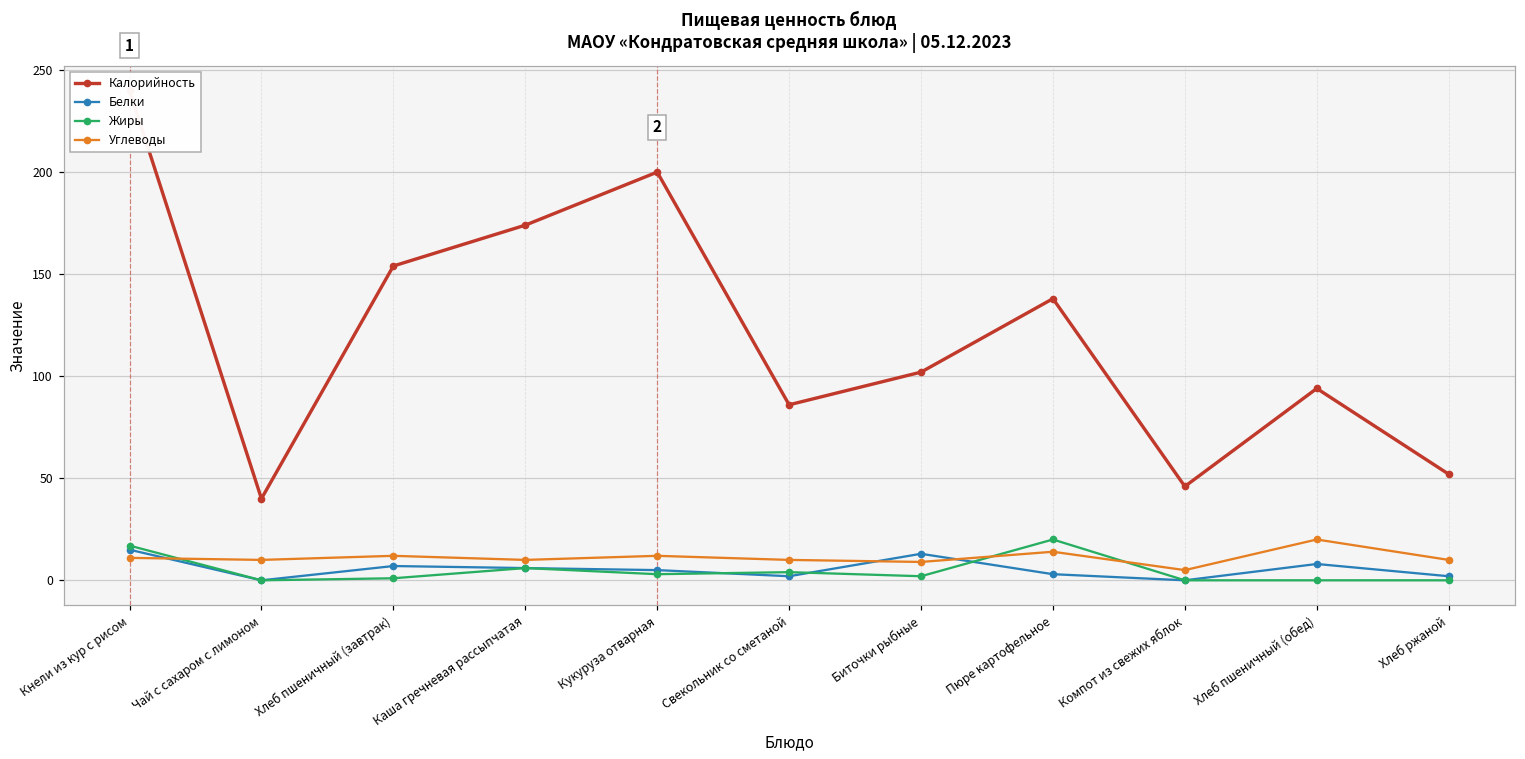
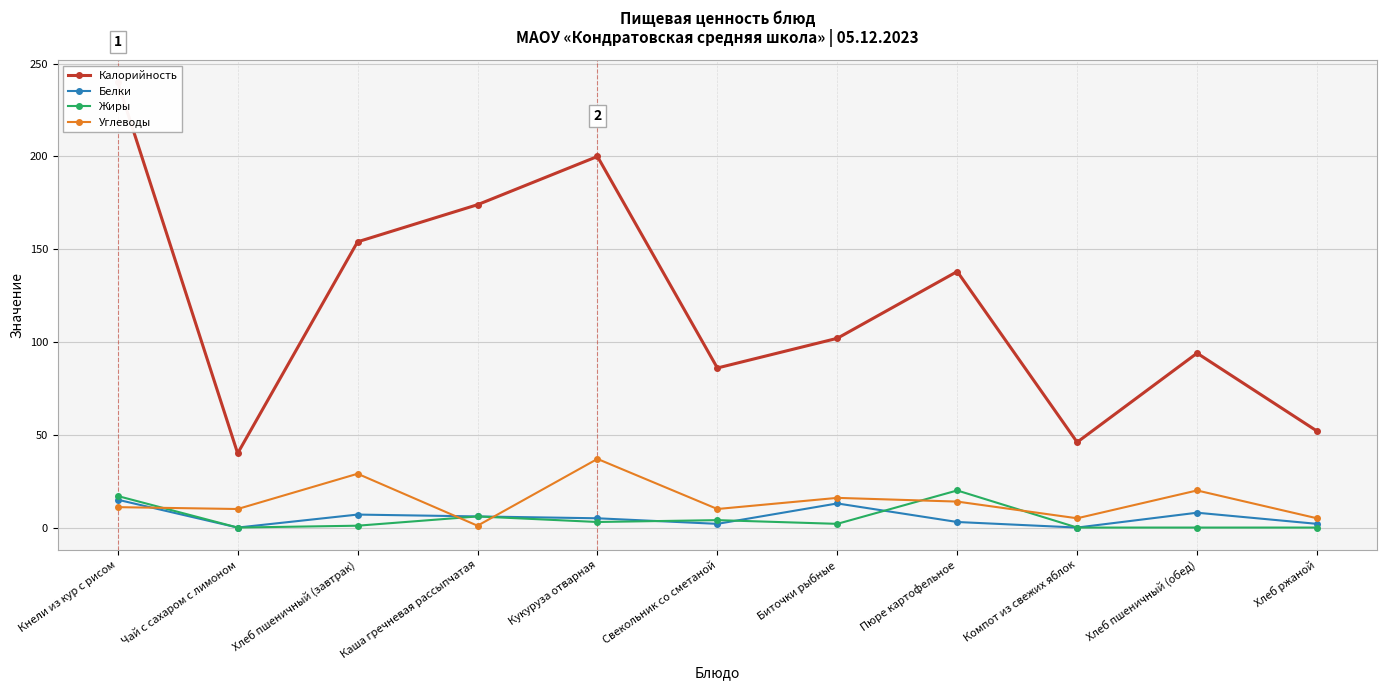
  {
    "Калорийность": {
      "Чай с сахаром с лимоном": 40,
      "Хлеб пшеничный (завтрак)": 154,
      "Каша гречневая рассыпчатая": 174,
      "Кукуруза отварная": 200,
      "Свекольник со сметаной": 86,
      "Биточки рыбные": 102,
      "Пюре картофельное": 138,
      "Компот из свежих яблок": 46,
      "Хлеб пшеничный (обед)": 94,
      "Хлеб ржаной": 52
    },
    "Белки": {
      "Кнели из кур с рисом": 15,
      "Хлеб пшеничный (завтрак)": 7,
      "Кукуруза отварная": 5,
      "Свекольник со сметаной": 2,
      "Биточки рыбные": 13,
      "Пюре картофельное": 3,
      "Хлеб пшеничный (обед)": 8,
      "Хлеб ржаной": 2
    },
    "Жиры": {
      "Кнели из кур с рисом": 17,
      "Хлеб пшеничный (завтрак)": 1,
      "Кукуруза отварная": 3,
      "Свекольник со сметаной": 4,
      "Биточки рыбные": 2,
      "Пюре картофельное": 20,
      "Хлеб пшеничный (обед)": 0,
      "Хлеб ржаной": 0
    },
    "Углеводы": {
      "Кнели из кур с рисом": 11,
      "Чай с сахаром с лимоном": 10,
-     "Хлеб пшеничный (завтрак)": 12,
-     "Каша гречневая рассыпчатая": 10,
-     "Кукуруза отварная": 12,
+     "Хлеб пшеничный (завтрак)": 29,
+     "Каша гречневая рассыпчатая": 1,
+     "Кукуруза отварная": 37,
      "Свекольник со сметаной": 10,
-     "Биточки рыбные": 9,
+     "Биточки рыбные": 16,
      "Пюре картофельное": 14,
      "Компот из свежих яблок": 5,
      "Хлеб пшеничный (обед)": 20,
-     "Хлеб ржаной": 10
+     "Хлеб ржаной": 5
    }
  }
